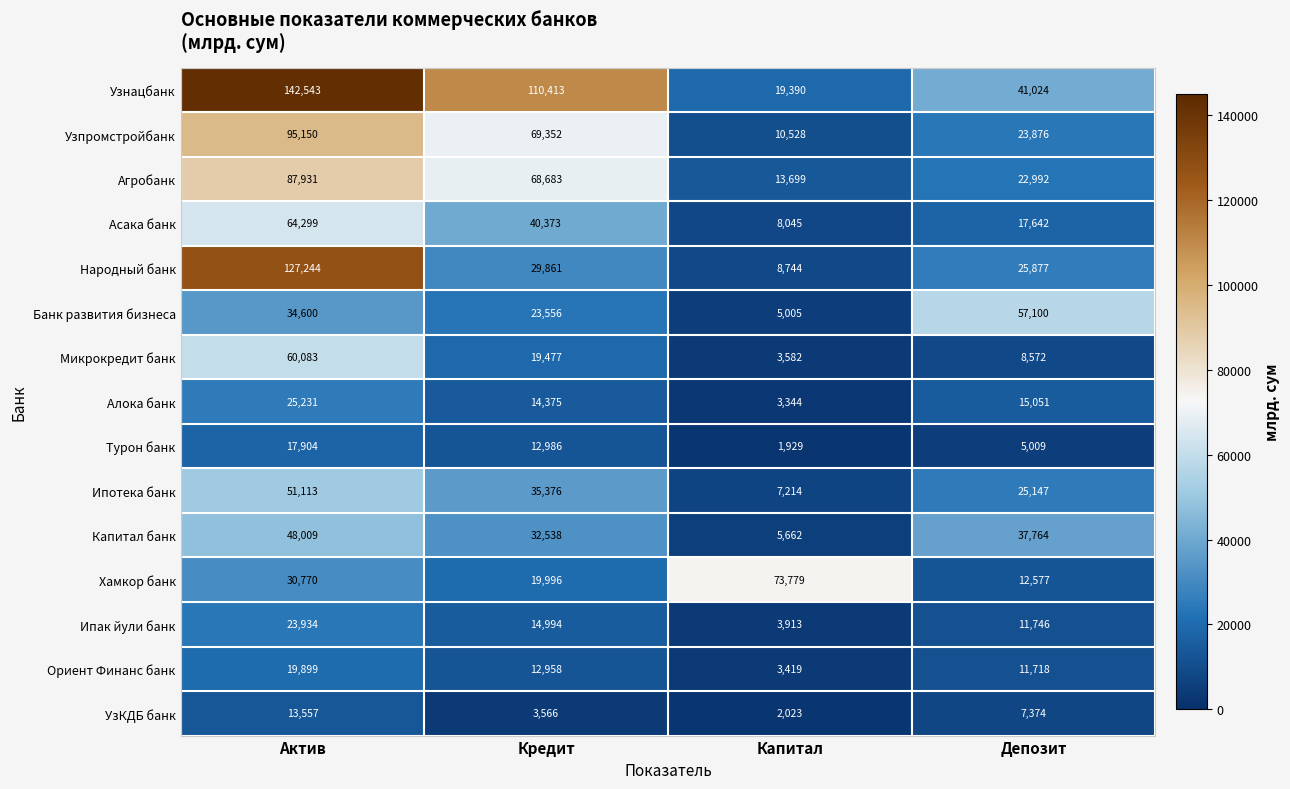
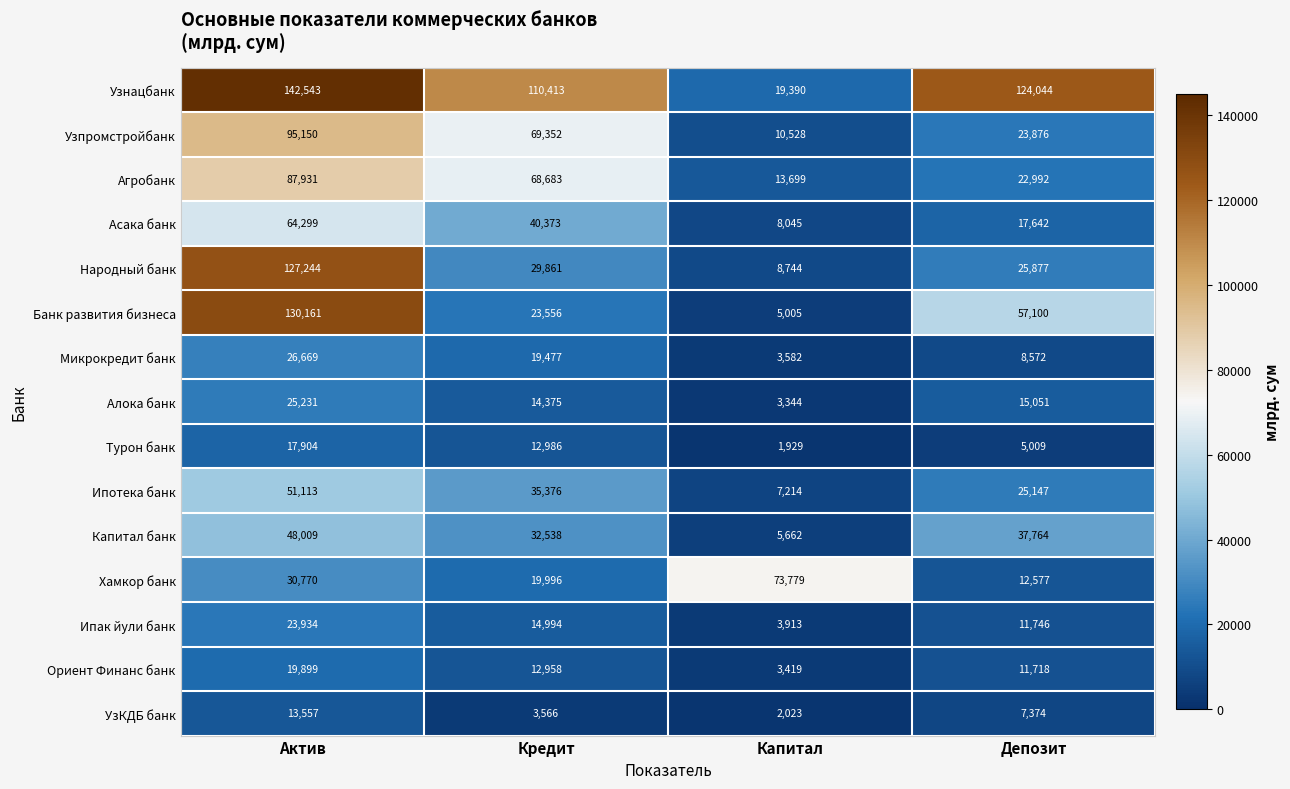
  {
    "Узнацбанк": {
      "Актив": "142,543",
      "Кредит": "110,413",
      "Капитал": "19,390",
-     "Депозит": "41,024"
+     "Депозит": "124,044"
    },
    "Узпромстройбанк": {
      "Актив": "95,150",
      "Кредит": "69,352",
      "Капитал": "10,528",
      "Депозит": "23,876"
    },
    "Агробанк": {
      "Актив": "87,931",
      "Кредит": "68,683",
      "Капитал": "13,699",
      "Депозит": "22,992"
    },
    "Асака банк": {
      "Актив": "64,299",
      "Кредит": "40,373",
      "Капитал": "8,045",
      "Депозит": "17,642"
    },
    "Народный банк": {
      "Актив": "127,244",
      "Кредит": "29,861",
      "Капитал": "8,744",
      "Депозит": "25,877"
    },
    "Банк развития бизнеса": {
-     "Актив": "34,600",
+     "Актив": "130,161",
      "Кредит": "23,556",
      "Капитал": "5,005",
      "Депозит": "57,100"
    },
    "Микрокредит банк": {
-     "Актив": "60,083",
+     "Актив": "26,669",
      "Кредит": "19,477",
      "Капитал": "3,582",
      "Депозит": "8,572"
    },
    "Алока банк": {
      "Актив": "25,231",
      "Кредит": "14,375",
      "Капитал": "3,344",
      "Депозит": "15,051"
    },
    "Турон банк": {
      "Актив": "17,904",
      "Кредит": "12,986",
      "Капитал": "1,929",
      "Депозит": "5,009"
    },
    "Ипотека банк": {
      "Актив": "51,113",
      "Кредит": "35,376",
      "Капитал": "7,214",
      "Депозит": "25,147"
    },
    "Капитал банк": {
      "Актив": "48,009",
      "Кредит": "32,538",
      "Капитал": "5,662",
      "Депозит": "37,764"
    },
    "Хамкор банк": {
      "Актив": "30,770",
      "Кредит": "19,996",
      "Капитал": "73,779",
      "Депозит": "12,577"
    },
    "Ипак йули банк": {
      "Актив": "23,934",
      "Кредит": "14,994",
      "Капитал": "3,913",
      "Депозит": "11,746"
    },
    "Ориент Финанс банк": {
      "Актив": "19,899",
      "Кредит": "12,958",
      "Капитал": "3,419",
      "Депозит": "11,718"
    },
    "УзКДБ банк": {
      "Актив": "13,557",
      "Кредит": "3,566",
      "Капитал": "2,023",
      "Депозит": "7,374"
    }
  }
